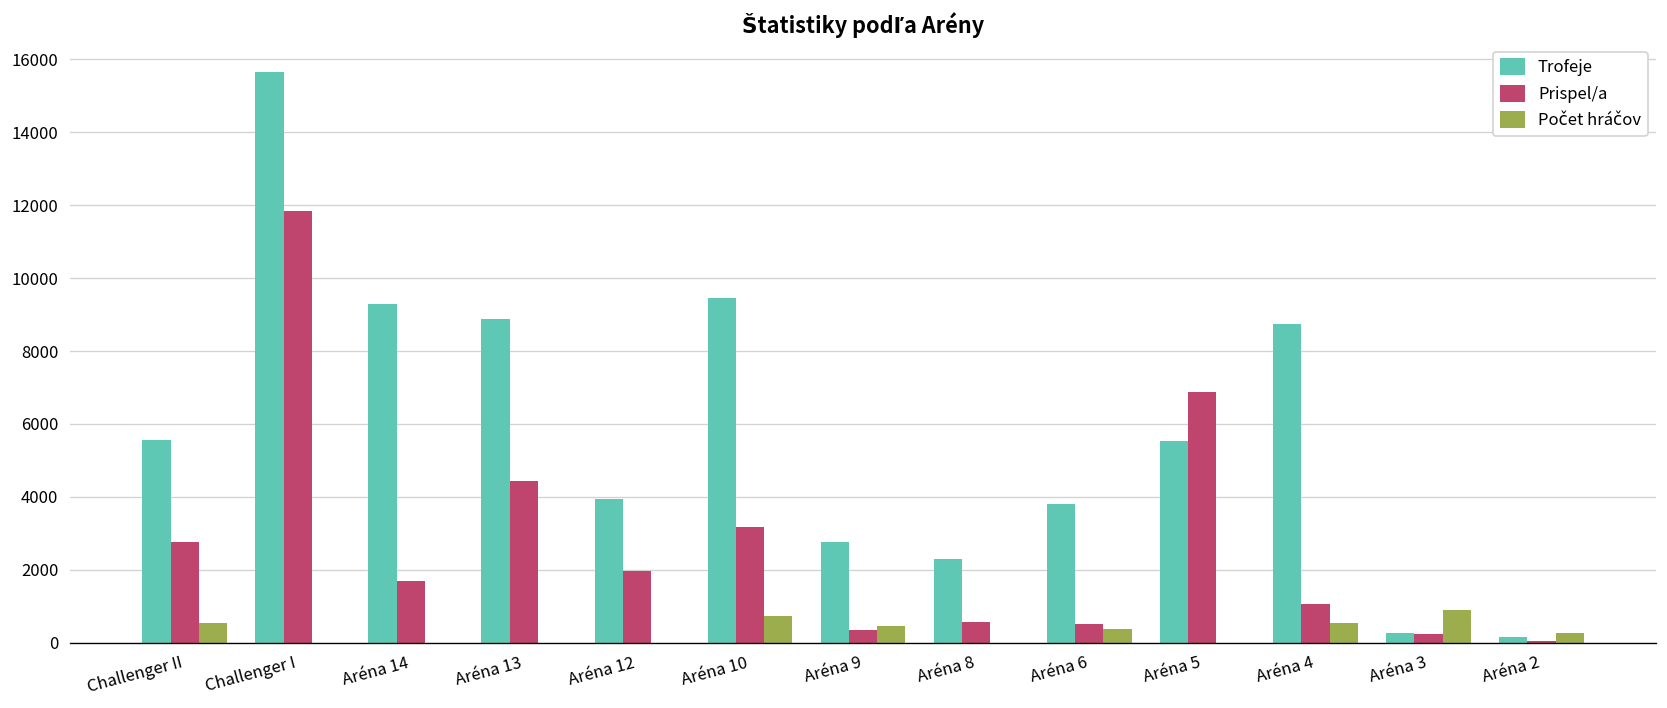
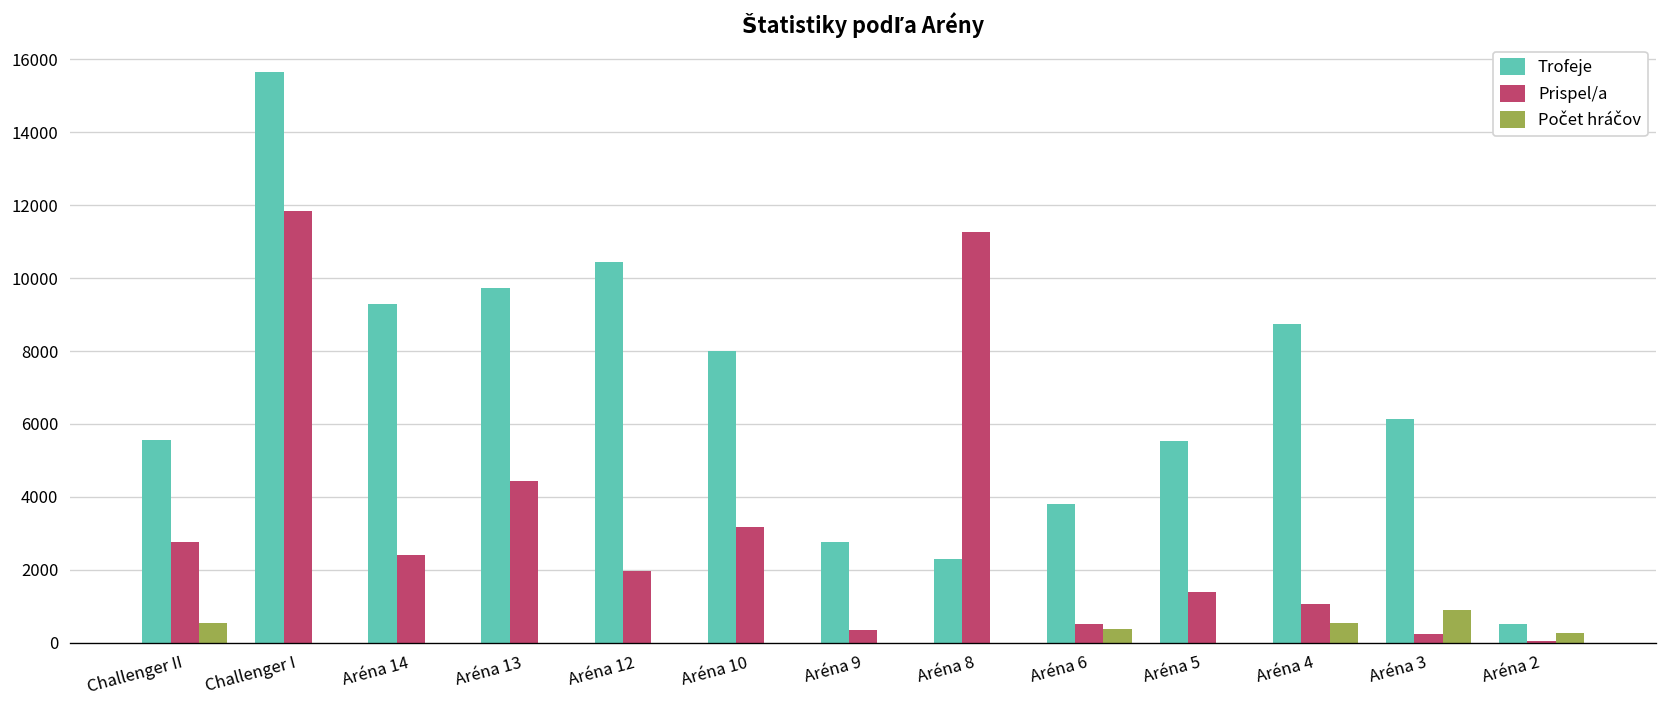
  {
    "Trofeje": {
      "Challenger II": 5600,
      "Challenger I": 15700,
      "Aréna 14": 9300,
-     "Aréna 13": 8900,
-     "Aréna 12": 3900,
-     "Aréna 10": 9400,
+     "Aréna 13": 9700,
+     "Aréna 12": 10500,
+     "Aréna 10": 8000,
      "Aréna 9": 2800,
      "Aréna 8": 2300,
      "Aréna 6": 3800,
      "Aréna 5": 5500,
      "Aréna 4": 8700,
-     "Aréna 3": 300,
-     "Aréna 2": 200
+     "Aréna 3": 6100,
+     "Aréna 2": 500
    },
    "Prispel/a": {
      "Challenger II": 2800,
      "Challenger I": 11800,
-     "Aréna 14": 1700,
+     "Aréna 14": 2400,
      "Aréna 13": 4400,
      "Aréna 12": 2000,
      "Aréna 10": 3200,
      "Aréna 9": 400,
-     "Aréna 8": 600,
+     "Aréna 8": 11300,
      "Aréna 6": 500,
-     "Aréna 5": 6900,
+     "Aréna 5": 1400,
      "Aréna 4": 1100,
      "Aréna 3": 200
    },
    "Počet hráčov": {
      "Challenger II": 500,
-     "Aréna 10": 700,
-     "Aréna 9": 500,
+     "Aréna 10": 0,
+     "Aréna 9": 0,
      "Aréna 6": 400,
      "Aréna 4": 600,
      "Aréna 3": 900,
      "Aréna 2": 300
    }
  }
